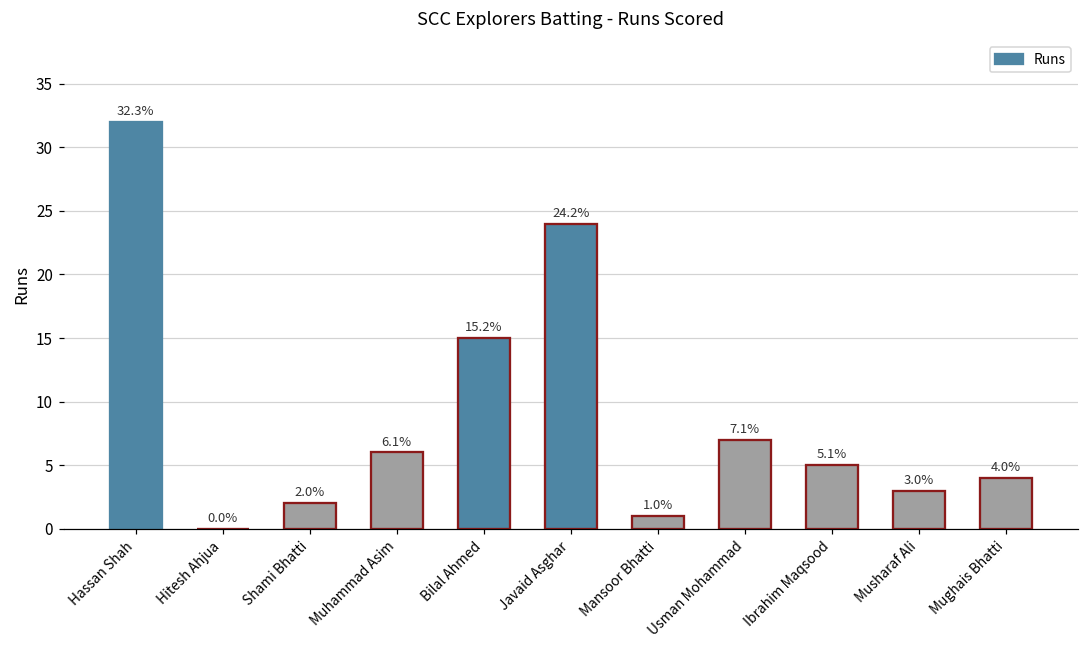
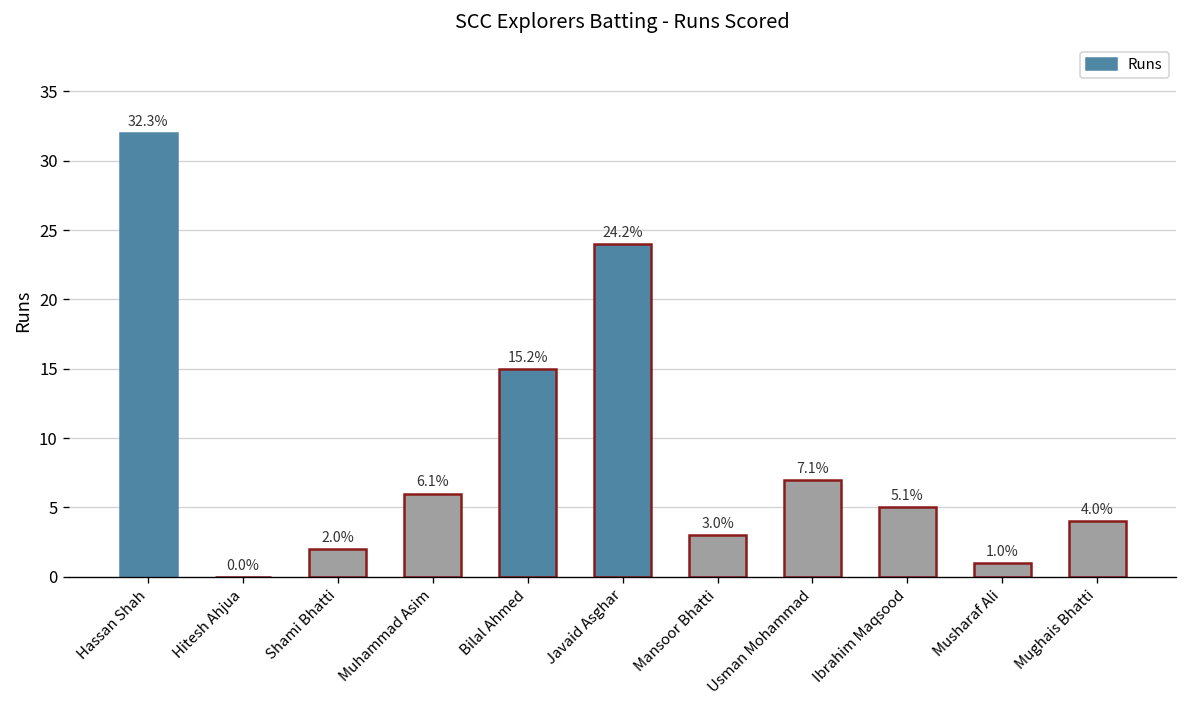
  {
    "Hitesh Ahjua": "0.0%",
    "Shami Bhatti": "2.0%",
-   "Mansoor Bhatti": "1.0%",
-   "Musharaf Ali": "3.0%",
+   "Mansoor Bhatti": "3.0%",
+   "Musharaf Ali": "1.0%",
    "Mughais Bhatti": "4.0%"
  }
